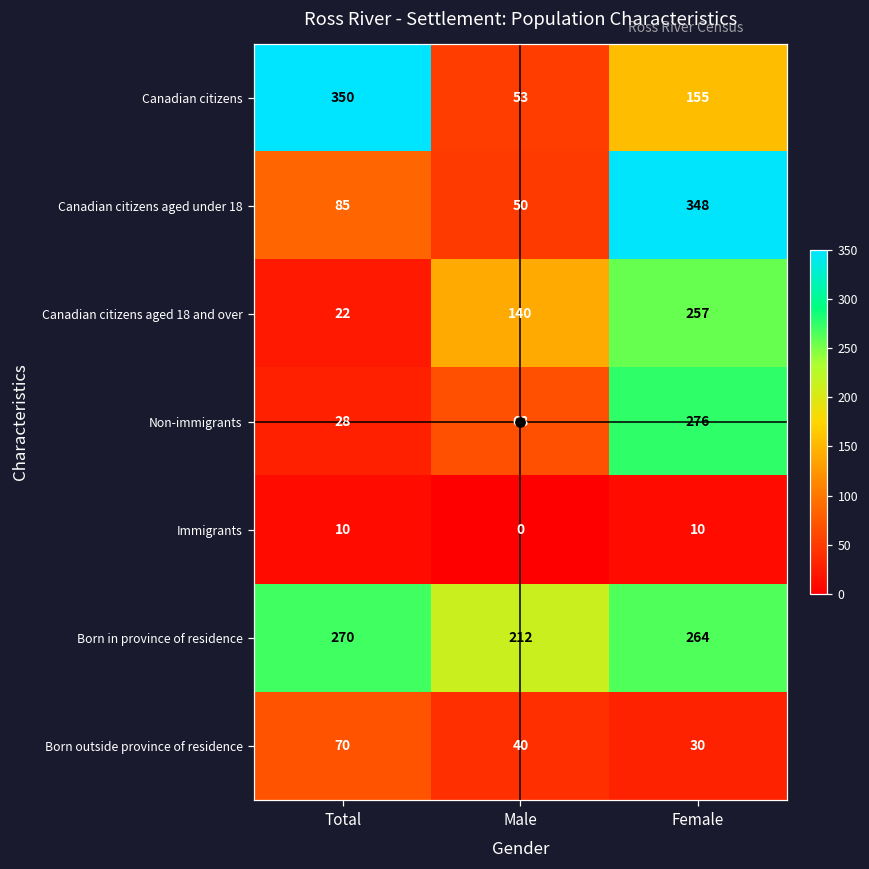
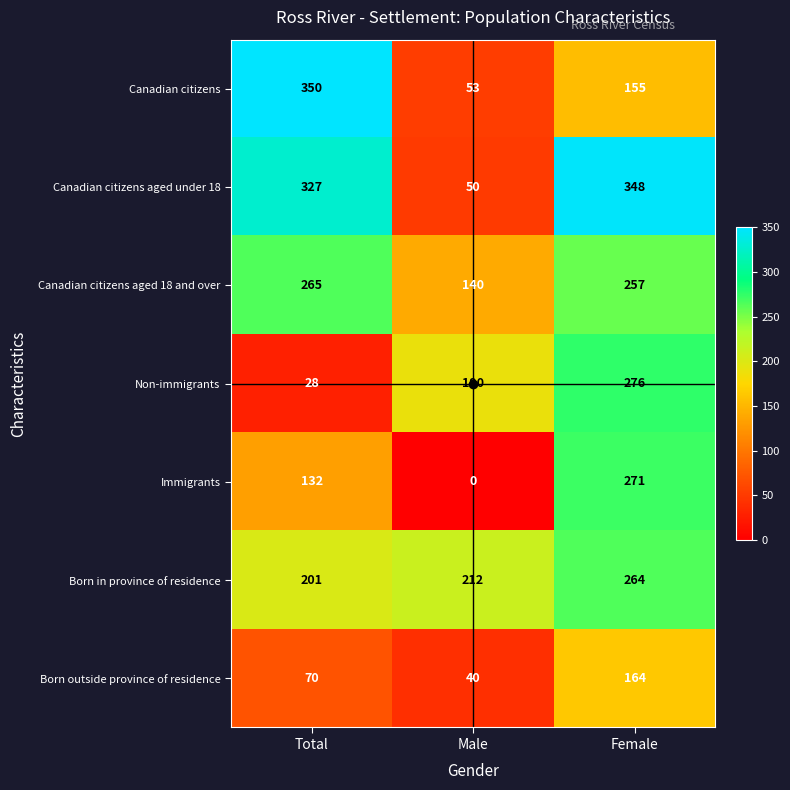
  {
    "Canadian citizens": {
      "Total": 350,
      "Male": 53,
      "Female": 155
    },
    "Canadian citizens aged under 18": {
-     "Total": 85,
+     "Total": 327,
      "Male": 50,
      "Female": 348
    },
    "Canadian citizens aged 18 and over": {
-     "Total": 22,
+     "Total": 265,
      "Male": 140,
      "Female": 257
    },
    "Non-immigrants": {
      "Total": 28,
-     "Male": 68,
+     "Male": 190,
      "Female": 276
    },
    "Immigrants": {
-     "Total": 10,
+     "Total": 132,
      "Male": 0,
-     "Female": 10
+     "Female": 271
    },
    "Born in province of residence": {
-     "Total": 270,
+     "Total": 201,
      "Male": 212,
      "Female": 264
    },
    "Born outside province of residence": {
      "Total": 70,
      "Male": 40,
-     "Female": 30
+     "Female": 164
    }
  }
